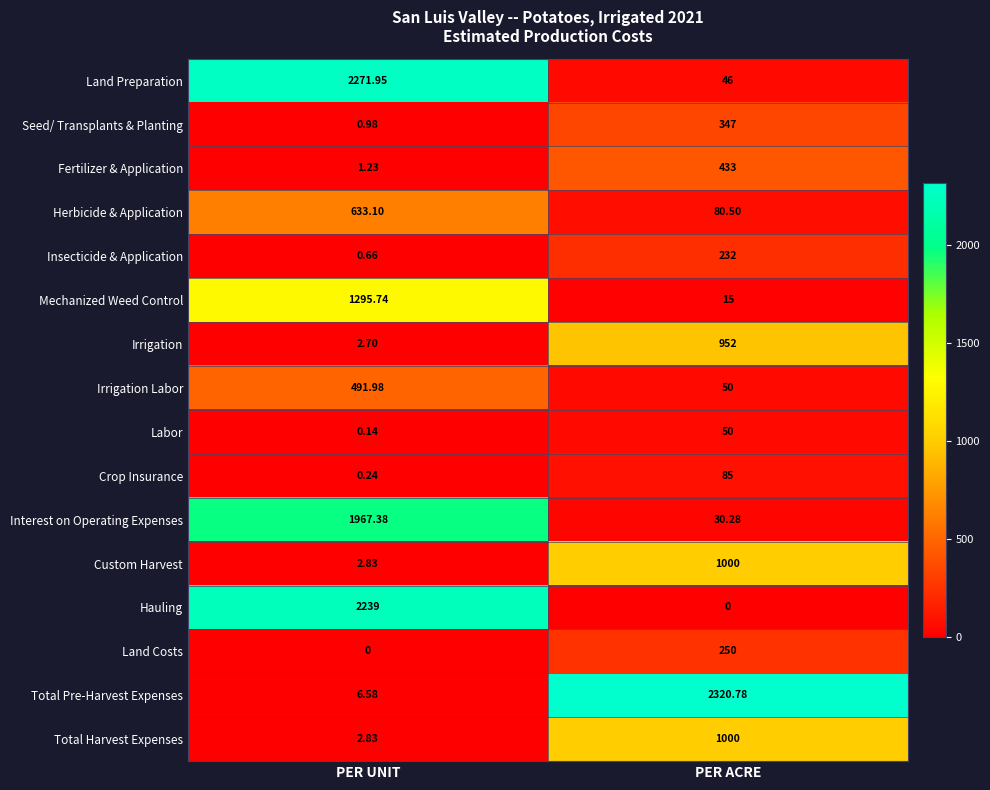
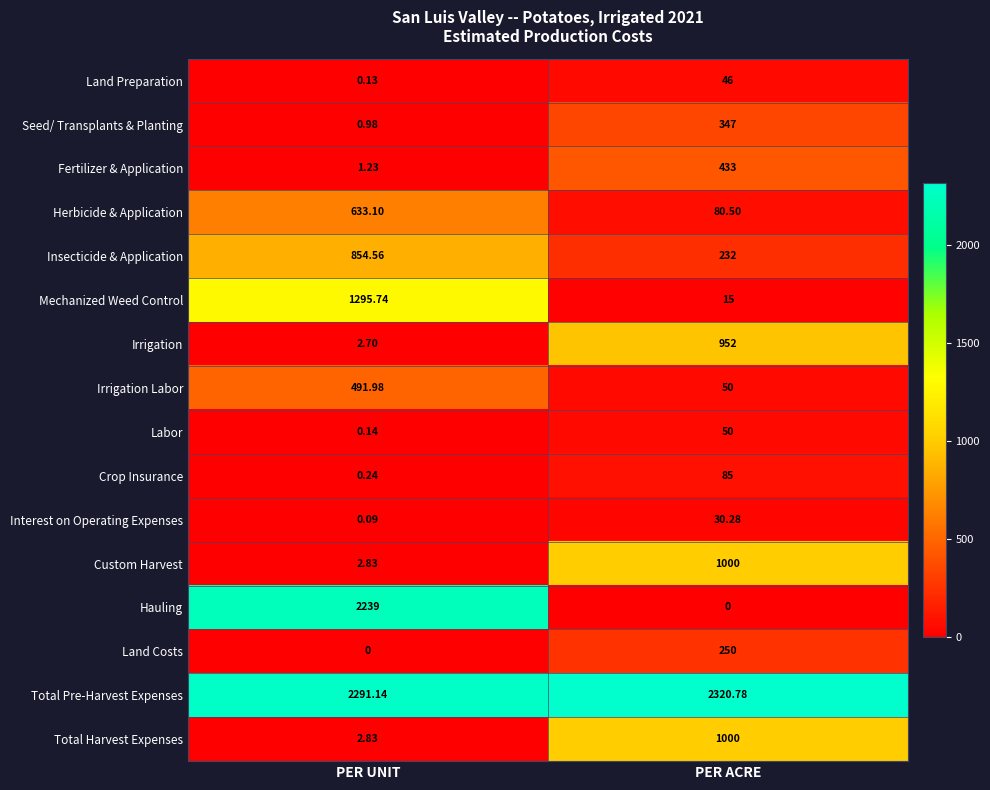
  {
    "Land Preparation": {
-     "PER UNIT": 2271.95,
+     "PER UNIT": 0.13,
      "PER ACRE": 46
    },
    "Seed/ Transplants & Planting": {
      "PER UNIT": 0.98,
      "PER ACRE": 347
    },
    "Fertilizer & Application": {
      "PER UNIT": 1.23,
      "PER ACRE": 433
    },
    "Herbicide & Application": {
      "PER UNIT": 633.10,
      "PER ACRE": 80.50
    },
    "Insecticide & Application": {
-     "PER UNIT": 0.66,
+     "PER UNIT": 854.56,
      "PER ACRE": 232
    },
    "Mechanized Weed Control": {
      "PER UNIT": 1295.74,
      "PER ACRE": 15
    },
    "Irrigation": {
      "PER UNIT": 2.70,
      "PER ACRE": 952
    },
    "Irrigation Labor": {
      "PER UNIT": 491.98,
      "PER ACRE": 50
    },
    "Labor": {
      "PER UNIT": 0.14,
      "PER ACRE": 50
    },
    "Crop Insurance": {
      "PER UNIT": 0.24,
      "PER ACRE": 85
    },
    "Interest on Operating Expenses": {
-     "PER UNIT": 1967.38,
+     "PER UNIT": 0.09,
      "PER ACRE": 30.28
    },
    "Custom Harvest": {
      "PER UNIT": 2.83,
      "PER ACRE": 1000
    },
    "Hauling": {
      "PER UNIT": 2239,
      "PER ACRE": 0
    },
    "Land Costs": {
      "PER UNIT": 0,
      "PER ACRE": 250
    },
    "Total Pre-Harvest Expenses": {
-     "PER UNIT": 6.58,
+     "PER UNIT": 2291.14,
      "PER ACRE": 2320.78
    },
    "Total Harvest Expenses": {
      "PER UNIT": 2.83,
      "PER ACRE": 1000
    }
  }
